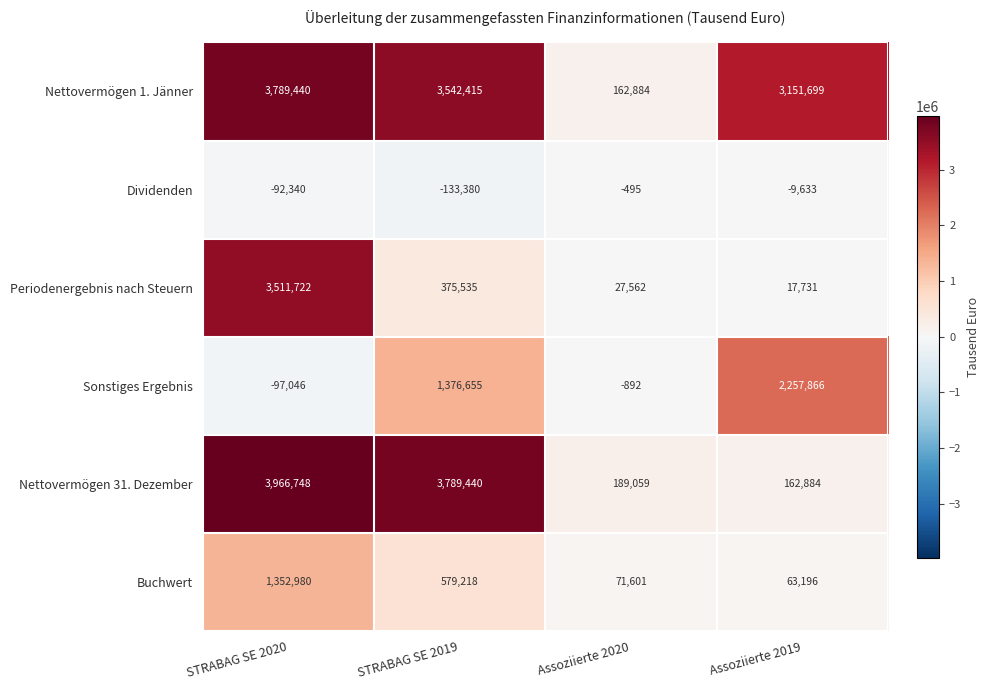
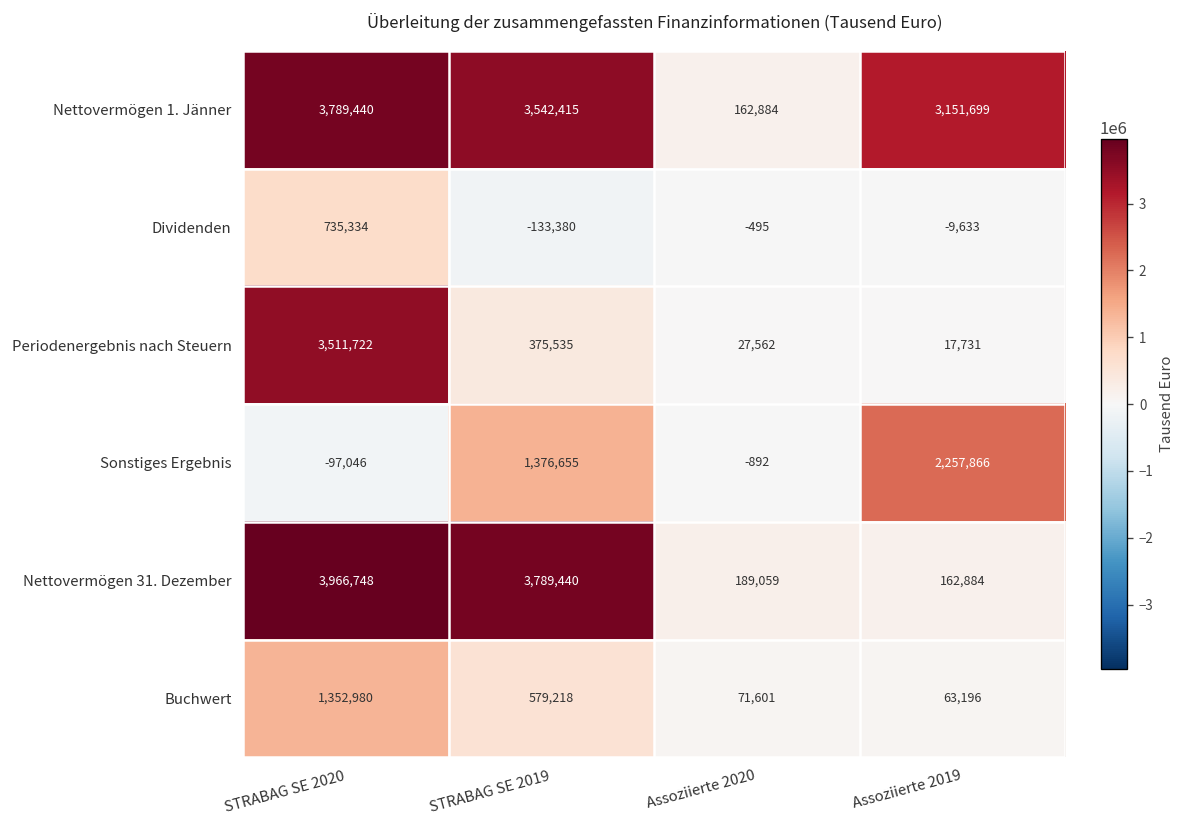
  {
    "Nettovermögen 1. Jänner": {
      "STRABAG SE 2020": "3,789,440",
      "STRABAG SE 2019": "3,542,415",
      "Assoziierte 2020": "162,884",
      "Assoziierte 2019": "3,151,699"
    },
    "Dividenden": {
-     "STRABAG SE 2020": "-92,340",
+     "STRABAG SE 2020": "735,334",
      "STRABAG SE 2019": "-133,380",
      "Assoziierte 2020": "-495",
      "Assoziierte 2019": "-9,633"
    },
    "Periodenergebnis nach Steuern": {
      "STRABAG SE 2020": "3,511,722",
      "STRABAG SE 2019": "375,535",
      "Assoziierte 2020": "27,562",
      "Assoziierte 2019": "17,731"
    },
    "Sonstiges Ergebnis": {
      "STRABAG SE 2020": "-97,046",
      "STRABAG SE 2019": "1,376,655",
      "Assoziierte 2020": "-892",
      "Assoziierte 2019": "2,257,866"
    },
    "Nettovermögen 31. Dezember": {
      "STRABAG SE 2020": "3,966,748",
      "STRABAG SE 2019": "3,789,440",
      "Assoziierte 2020": "189,059",
      "Assoziierte 2019": "162,884"
    },
    "Buchwert": {
      "STRABAG SE 2020": "1,352,980",
      "STRABAG SE 2019": "579,218",
      "Assoziierte 2020": "71,601",
      "Assoziierte 2019": "63,196"
    }
  }
